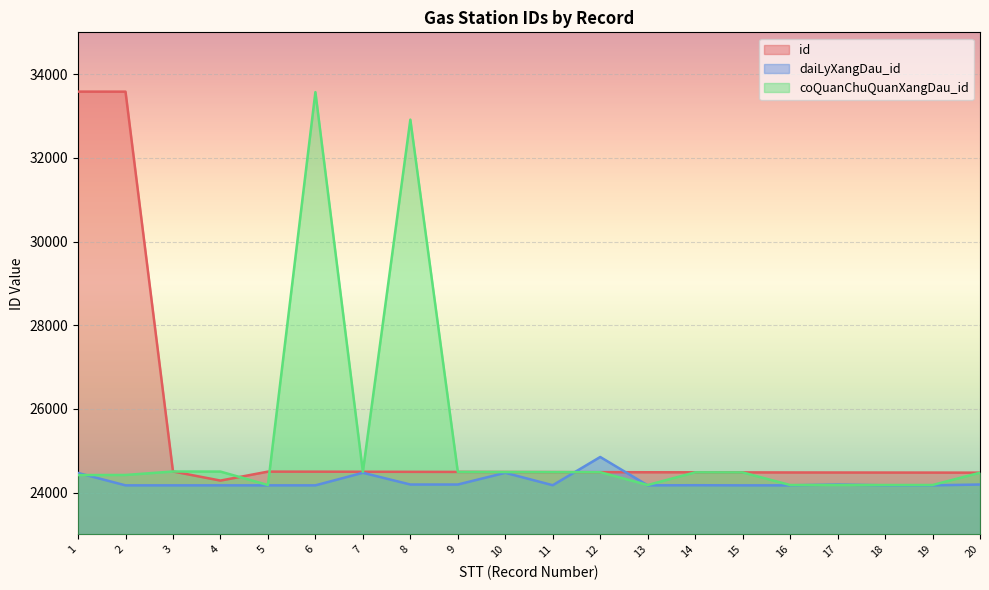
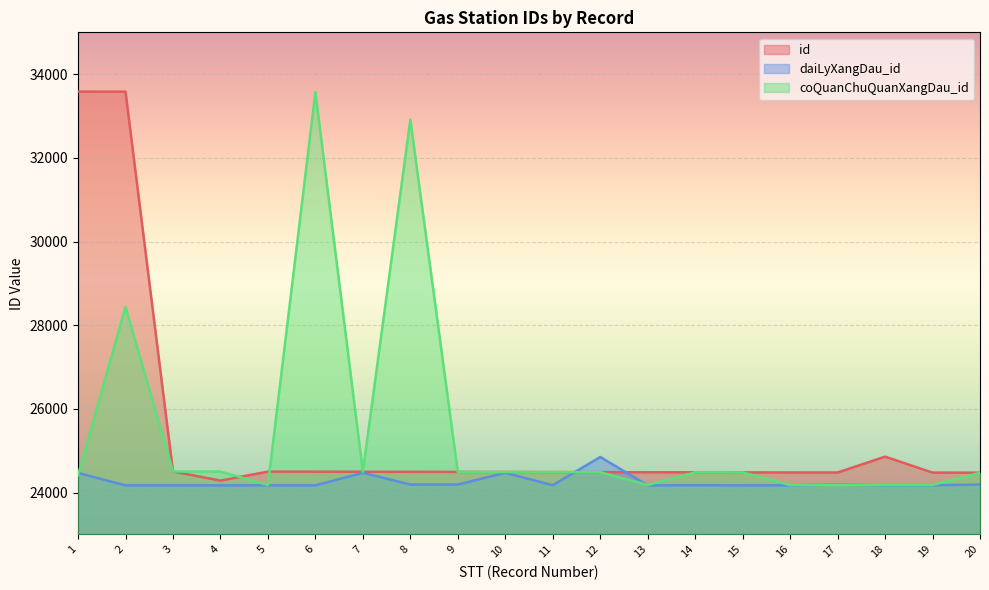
  {
    "id": {
      "1": 33600,
      "2": 33600,
      "4": 24300,
      "5": 24500,
      "6": 24500,
      "8": 24500,
      "13": 24500,
      "16": 24500,
      "17": 24500,
-     "18": 24500,
+     "18": 24900,
      "19": 24500
    },
    "daiLyXangDau_id": {
      "2": 24200,
      "3": 24200,
      "4": 24200,
      "6": 24200,
      "8": 24200,
      "9": 24200,
      "11": 24200,
      "12": 24800,
      "14": 24200,
      "15": 24200,
      "20": 24200
    },
    "coQuanChuQuanXangDau_id": {
-     "2": 24400,
+     "2": 28400,
      "4": 24500,
      "6": 33600,
      "8": 32900
    }
  }
